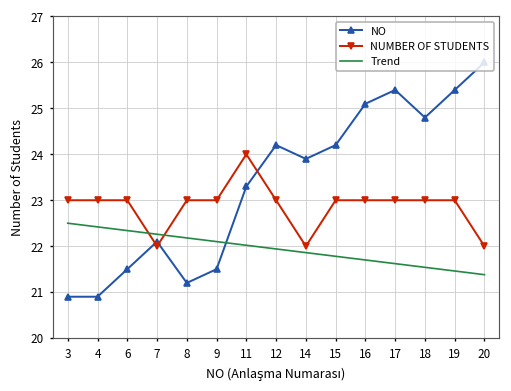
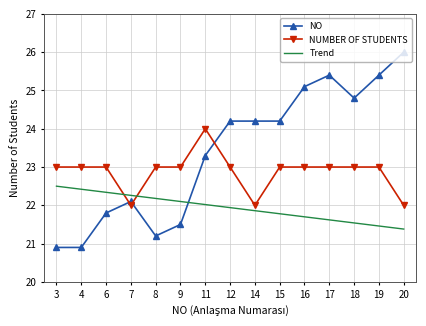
  {
    "NO": {
      "3": 20.9,
      "4": 20.9,
-     "6": 21.5,
+     "6": 21.8,
      "7": 22.1,
      "8": 21.2,
      "9": 21.5,
      "11": 23.3,
      "12": 24.2,
-     "14": 23.9,
+     "14": 24.2,
      "15": 24.2,
      "16": 25.1,
      "17": 25.4,
      "18": 24.8,
      "19": 25.4
    },
    "NUMBER OF STUDENTS": {
      "3": 23.0,
      "4": 23.0,
      "6": 23.0,
      "7": 22.0,
      "8": 23.0,
      "9": 23.0,
      "11": 24.0,
      "12": 23.0,
      "14": 22.0,
      "15": 23.0,
      "16": 23.0,
      "17": 23.0,
      "18": 23.0,
      "19": 23.0,
      "20": 22.0
    },
    "Trend": {
      "3": 22.5,
      "4": 22.4,
      "6": 22.3,
      "7": 22.3,
      "8": 22.2,
      "9": 22.1,
      "11": 22.0,
      "12": 21.9,
      "14": 21.9,
      "15": 21.8,
      "16": 21.7,
      "17": 21.6,
      "18": 21.5,
      "19": 21.5,
      "20": 21.4
    }
  }
